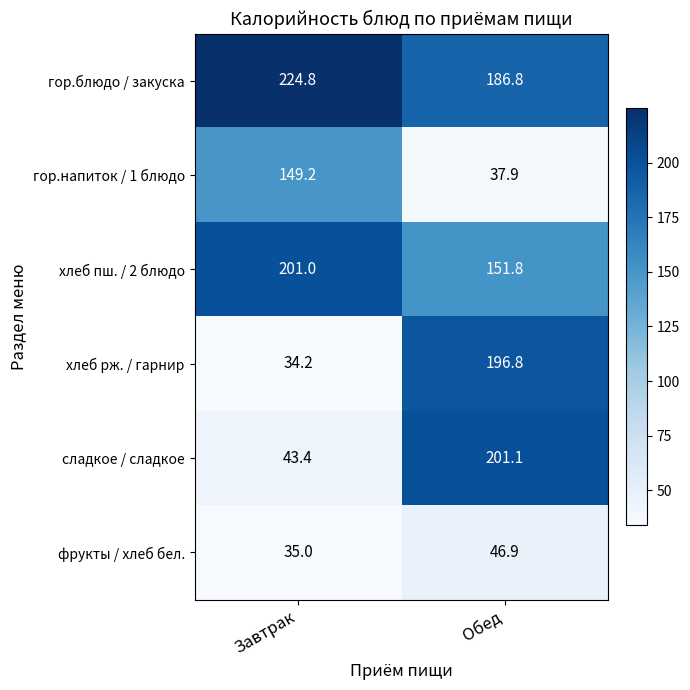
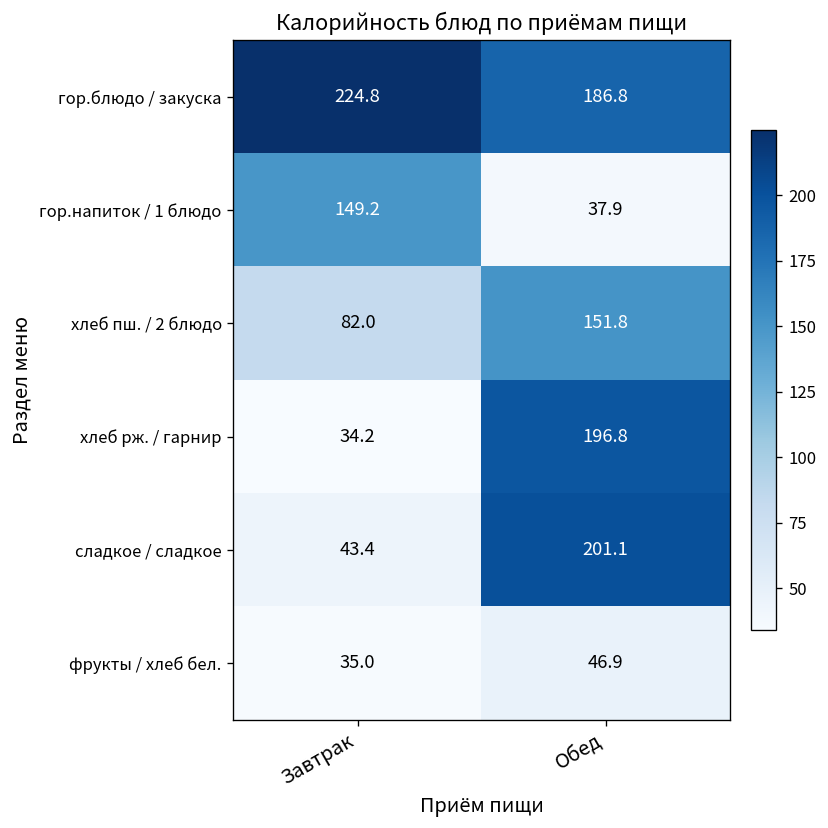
  {
    "гор.блюдо / закуска": {
      "Завтрак": 224.8,
      "Обед": 186.8
    },
    "гор.напиток / 1 блюдо": {
      "Завтрак": 149.2,
      "Обед": 37.9
    },
    "хлеб пш. / 2 блюдо": {
-     "Завтрак": 201.0,
+     "Завтрак": 82.0,
      "Обед": 151.8
    },
    "хлеб рж. / гарнир": {
      "Завтрак": 34.2,
      "Обед": 196.8
    },
    "сладкое / сладкое": {
      "Завтрак": 43.4,
      "Обед": 201.1
    },
    "фрукты / хлеб бел.": {
      "Завтрак": 35.0,
      "Обед": 46.9
    }
  }
